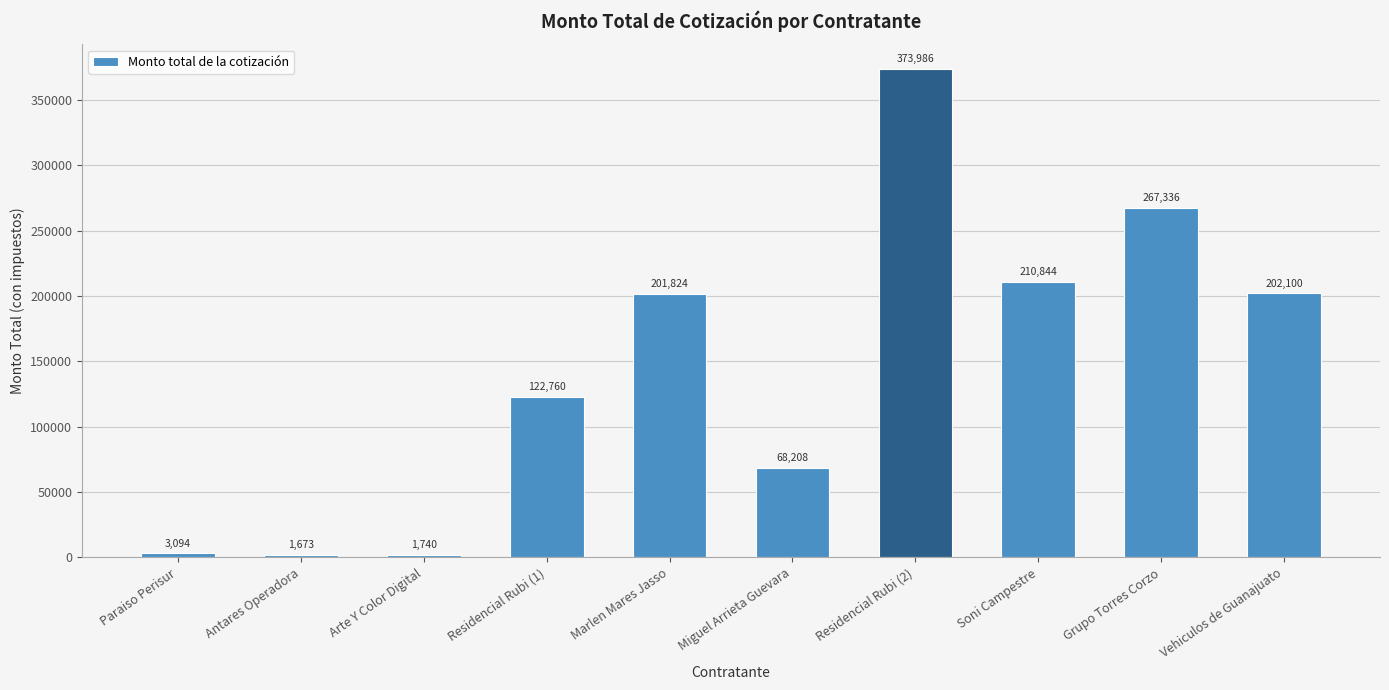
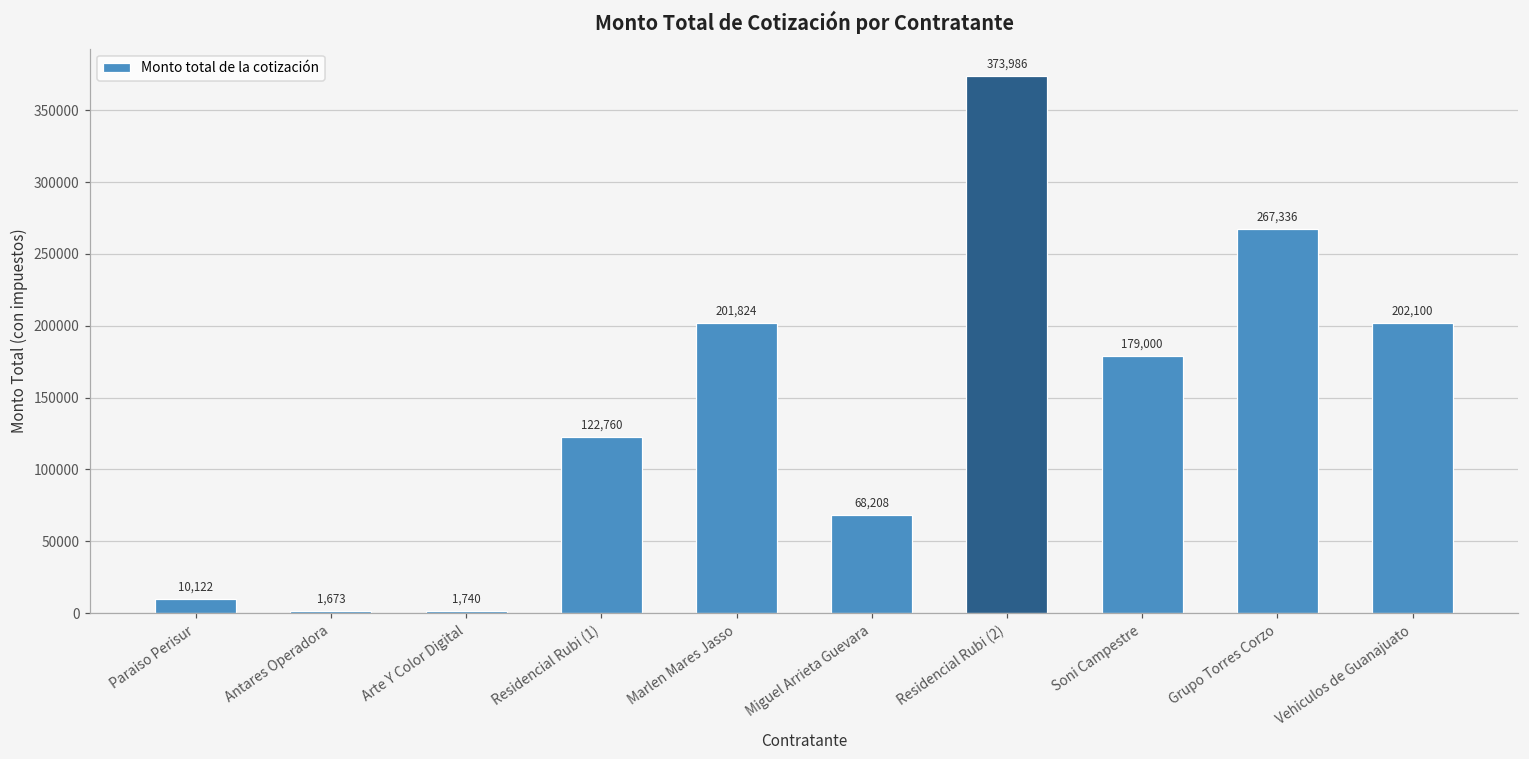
  {
-   "Paraiso Perisur": "3,094",
+   "Paraiso Perisur": "10,122",
    "Antares Operadora": "1,673",
    "Arte Y Color Digital": "1,740",
    "Residencial Rubi (1)": "122,760",
    "Marlen Mares Jasso": "201,824",
    "Miguel Arrieta Guevara": "68,208",
    "Residencial Rubi (2)": "373,986",
-   "Soni Campestre": "210,844",
+   "Soni Campestre": "179,000",
    "Grupo Torres Corzo": "267,336",
    "Vehiculos de Guanajuato": "202,100"
  }
